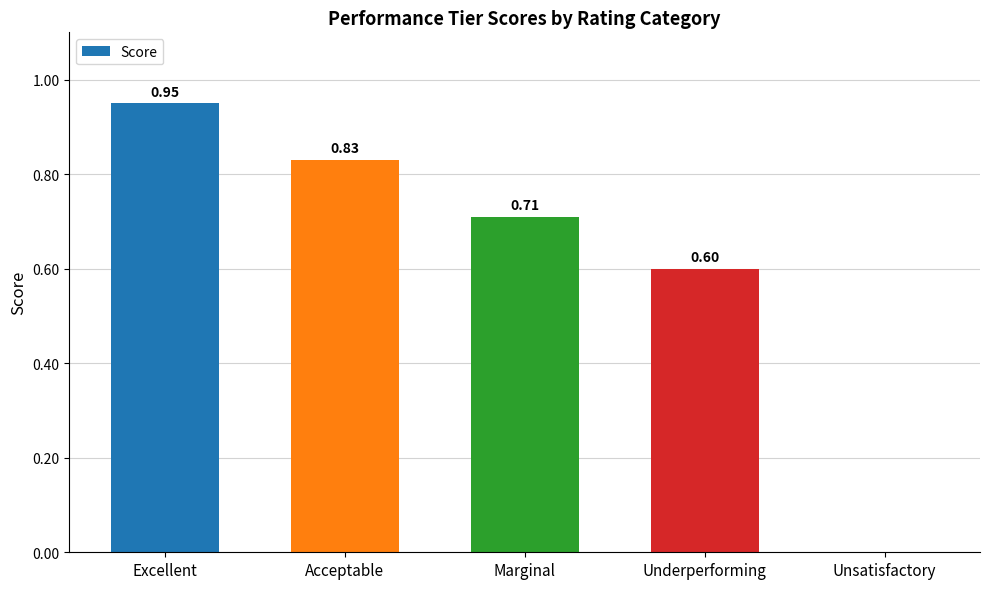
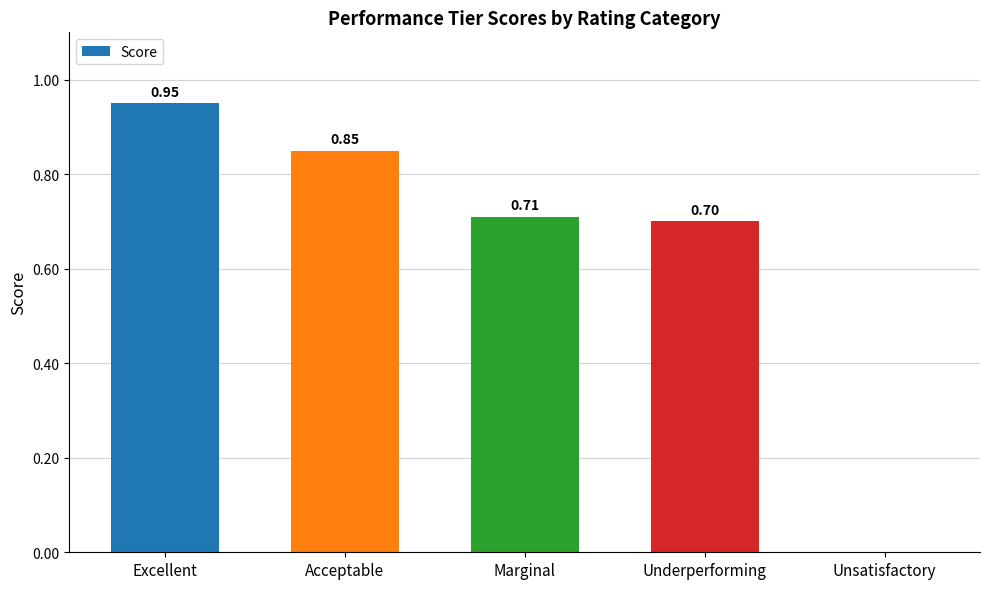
  {
    "Excellent": 0.95,
-   "Acceptable": 0.83,
+   "Acceptable": 0.85,
    "Marginal": 0.71,
-   "Underperforming": 0.60
+   "Underperforming": 0.70
  }
